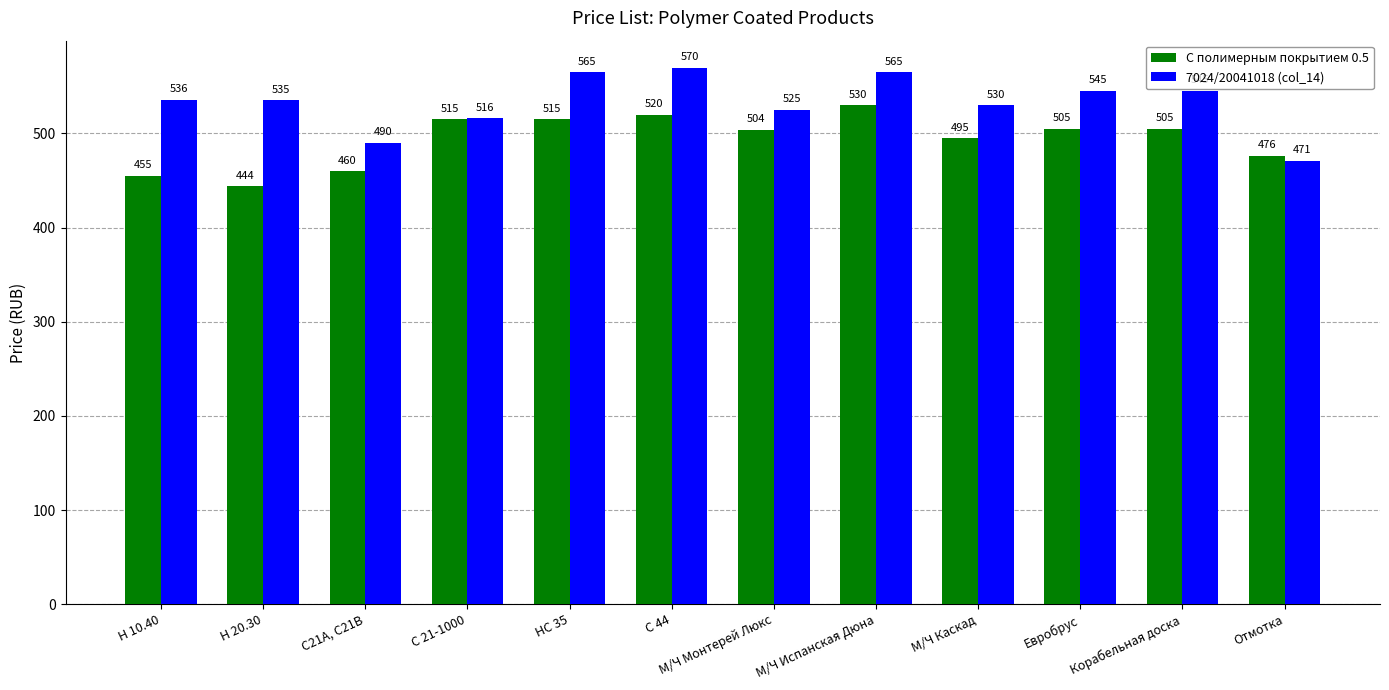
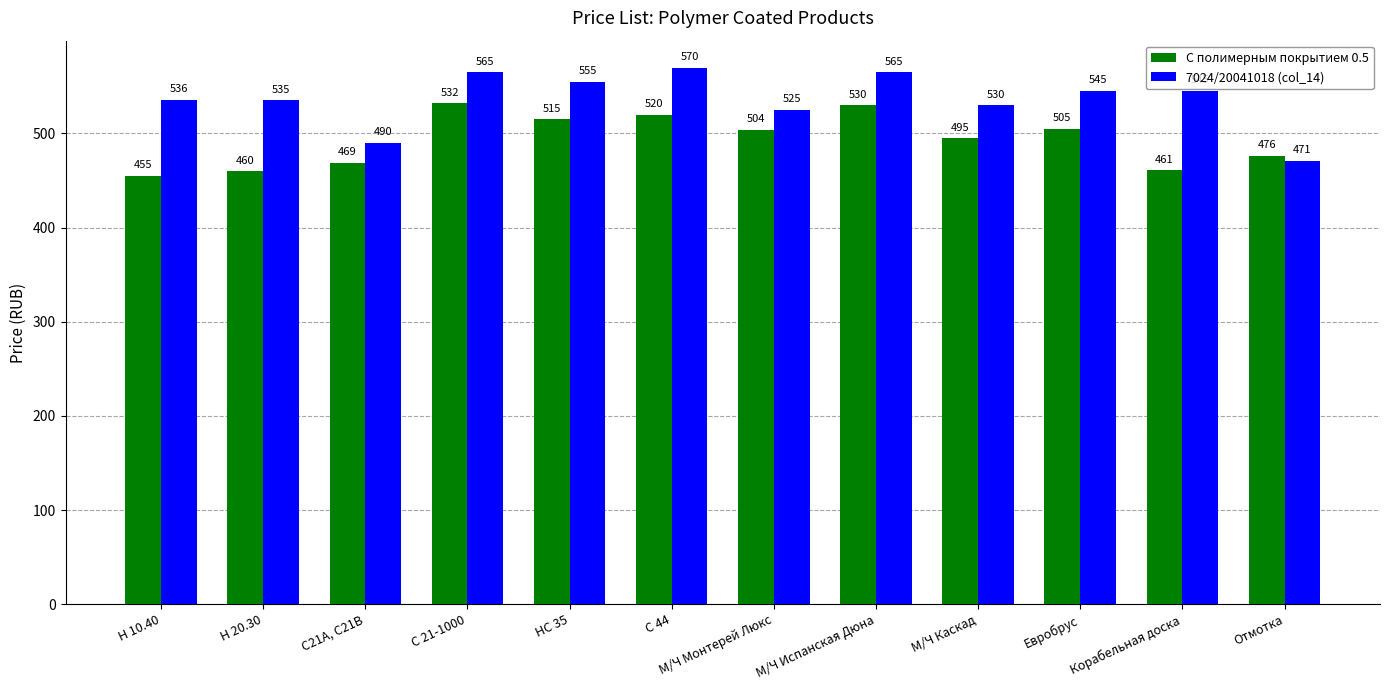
  {
    "С полимерным покрытием 0.5": {
      "Н 10.40": 455,
-     "Н 20.30": 444,
-     "С21А, С21В": 460,
-     "С 21-1000": 515,
+     "Н 20.30": 460,
+     "С21А, С21В": 469,
+     "С 21-1000": 532,
      "НС 35": 515,
      "С 44": 520,
      "М/Ч Монтерей Люкс": 504,
      "М/Ч Испанская Дюна": 530,
      "М/Ч Каскад": 495,
      "Евробрус": 505,
-     "Корабельная доска": 505,
+     "Корабельная доска": 461,
      "Отмотка": 476
    },
    "7024/20041018 (col_14)": {
      "Н 10.40": 536,
      "Н 20.30": 535,
      "С21А, С21В": 490,
-     "С 21-1000": 516,
-     "НС 35": 565,
+     "С 21-1000": 565,
+     "НС 35": 555,
      "С 44": 570,
      "М/Ч Монтерей Люкс": 525,
      "М/Ч Испанская Дюна": 565,
      "М/Ч Каскад": 530,
      "Евробрус": 545,
      "Отмотка": 471
    }
  }
